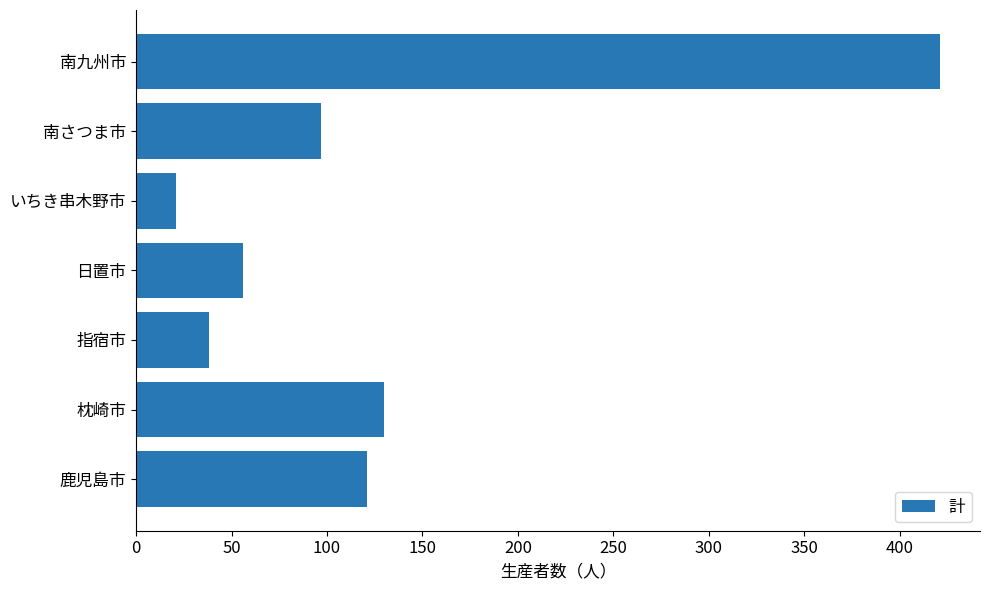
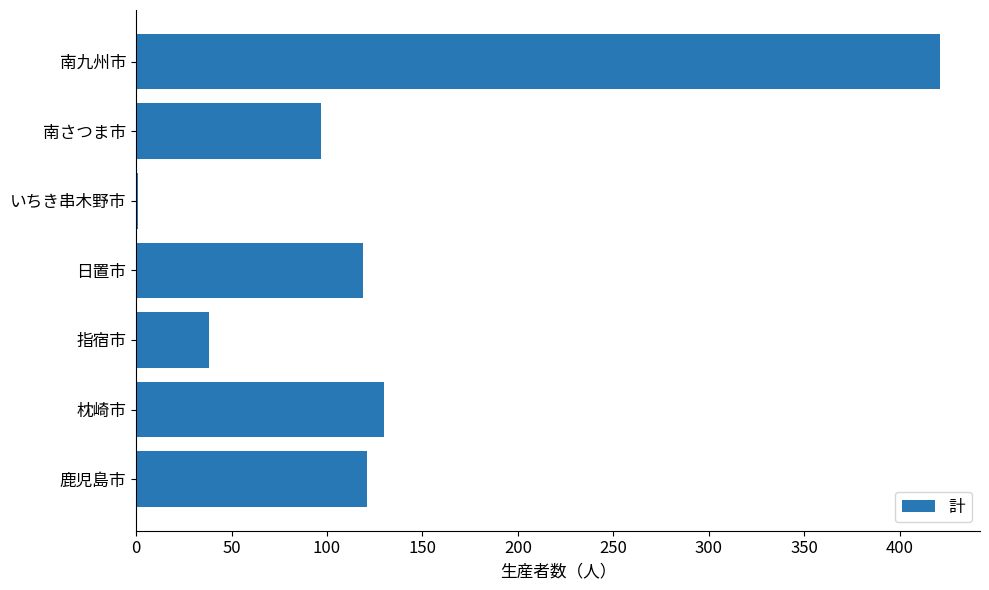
  {
    "南九州市": 421,
    "南さつま市": 97,
-   "いちき串木野市": 21,
-   "日置市": 56,
+   "いちき串木野市": 1,
+   "日置市": 119,
    "指宿市": 38,
    "枕崎市": 130,
    "鹿児島市": 121
  }
